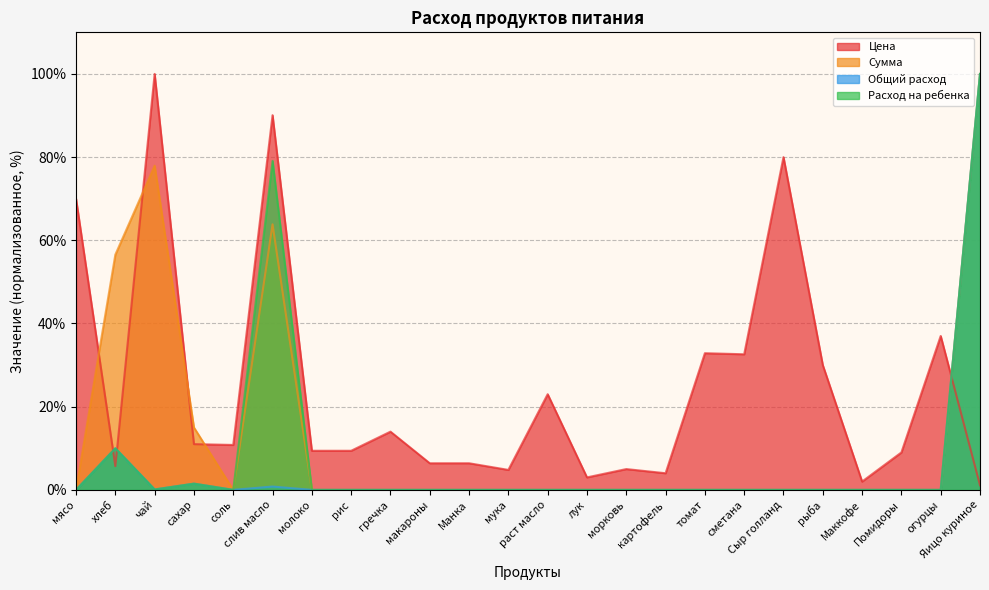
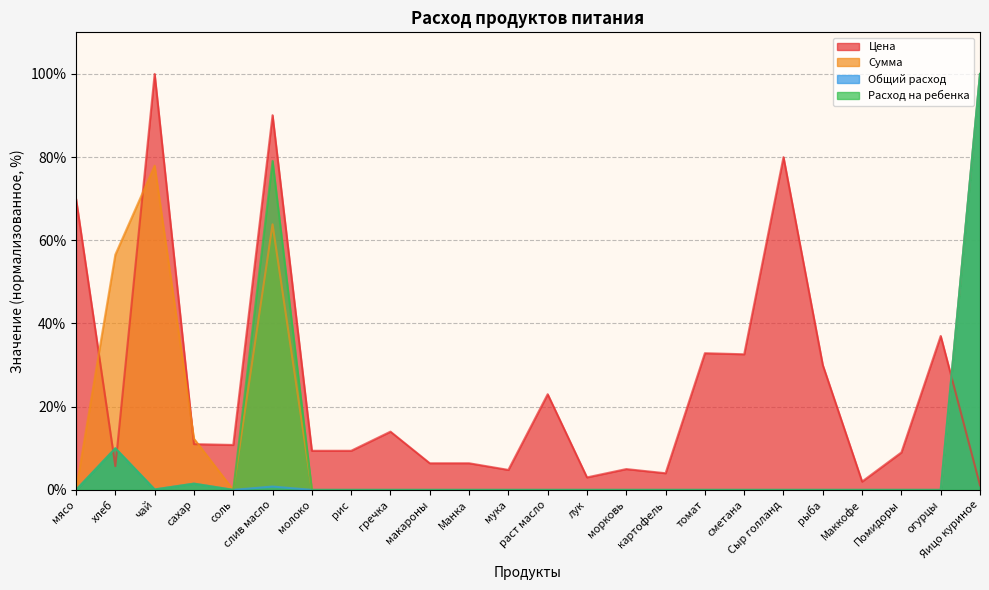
  {
    "Цена": {
      "мясо": "70%",
      "хлеб": "6%",
      "чай": "100%",
      "сахар": "11%",
      "соль": "11%",
      "слив масло": "90%",
      "молоко": "9%",
      "рис": "9%",
      "гречка": "14%",
      "макароны": "6%",
      "Манка": "6%",
      "мука": "5%",
      "раст масло": "23%",
      "лук": "3%",
      "морковь": "5%",
      "картофель": "4%",
      "томат": "33%",
      "сметана": "33%",
      "Сыр голланд": "80%",
      "рыба": "30%",
      "Маккофе": "2%",
      "Помидоры": "9%",
      "огурцы": "37%",
      "Яицо куриное": "1%"
    },
    "Сумма": {
      "хлеб": "57%",
      "чай": "78%",
-     "сахар": "15%",
+     "сахар": "12%",
      "слив масло": "64%"
    },
    "Общий расход": {
      "слив масло": "1%"
    },
    "Расход на ребенка": {
      "слив масло": "79%"
    }
  }
